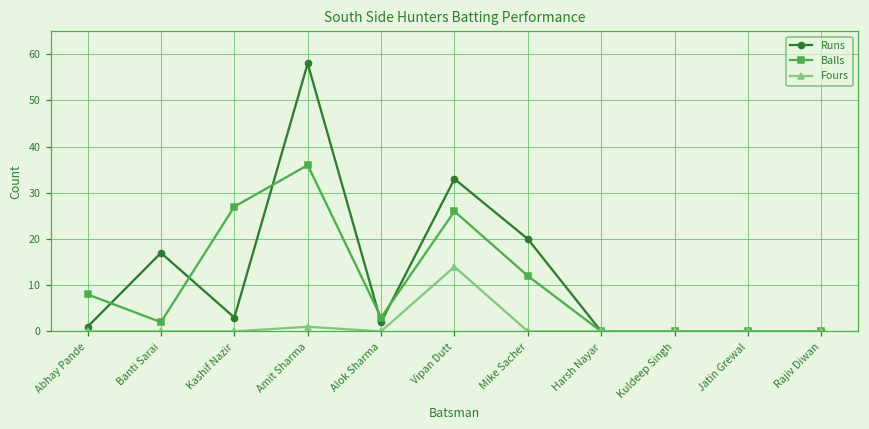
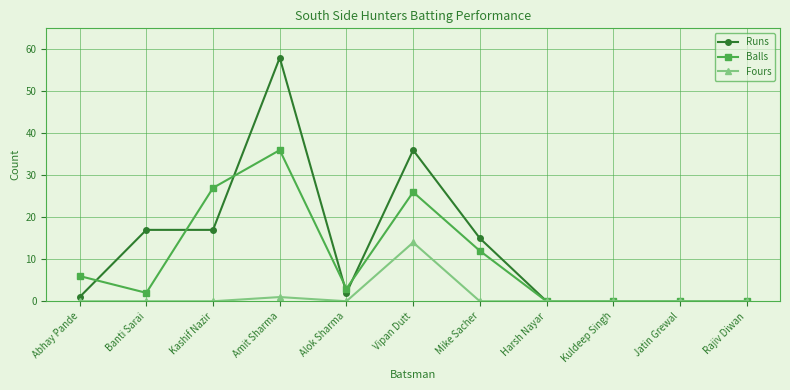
  {
    "Runs": {
      "Abhay Pande": 1,
      "Banti Sarai": 17,
-     "Kashif Nazir": 3,
+     "Kashif Nazir": 17,
      "Amit Sharma": 58,
      "Alok Sharma": 2,
-     "Vipan Dutt": 33,
-     "Mike Sacher": 20
+     "Vipan Dutt": 36,
+     "Mike Sacher": 15
    },
    "Balls": {
-     "Abhay Pande": 8,
+     "Abhay Pande": 6,
      "Banti Sarai": 2,
      "Kashif Nazir": 27,
      "Amit Sharma": 36,
      "Alok Sharma": 3,
      "Vipan Dutt": 26,
      "Mike Sacher": 12
    },
    "Fours": {
      "Abhay Pande": 0,
      "Banti Sarai": 0,
      "Kashif Nazir": 0,
      "Amit Sharma": 1,
      "Alok Sharma": 0,
      "Vipan Dutt": 14,
      "Mike Sacher": 0
    }
  }
